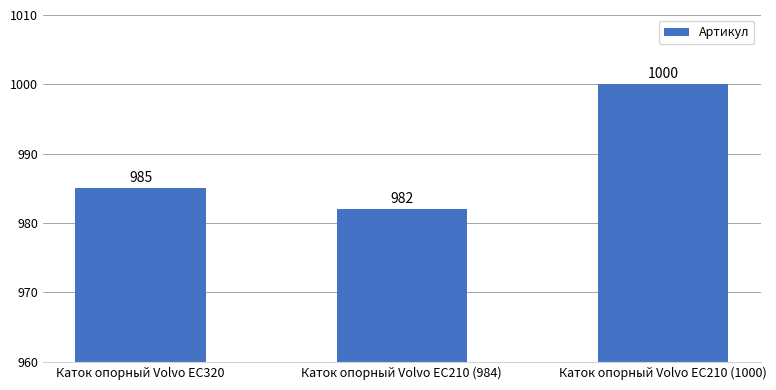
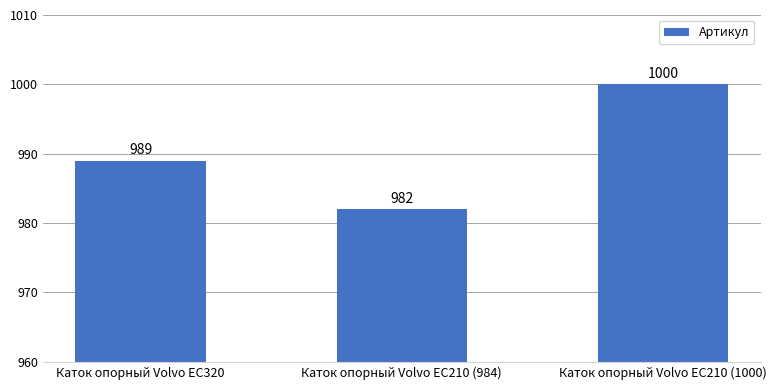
  {
-   "Каток опорный Volvo EC320": 985,
+   "Каток опорный Volvo EC320": 989,
    "Каток опорный Volvo EC210 (984)": 982,
    "Каток опорный Volvo EC210 (1000)": 1000
  }
